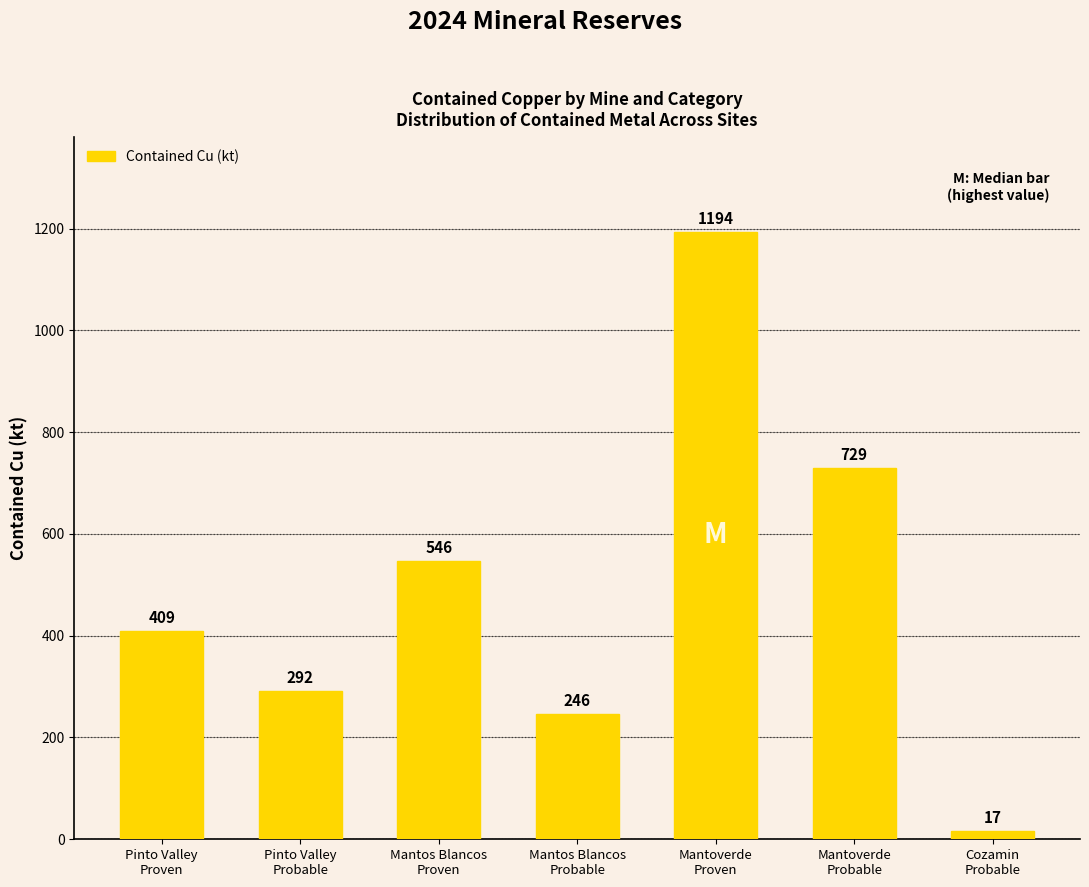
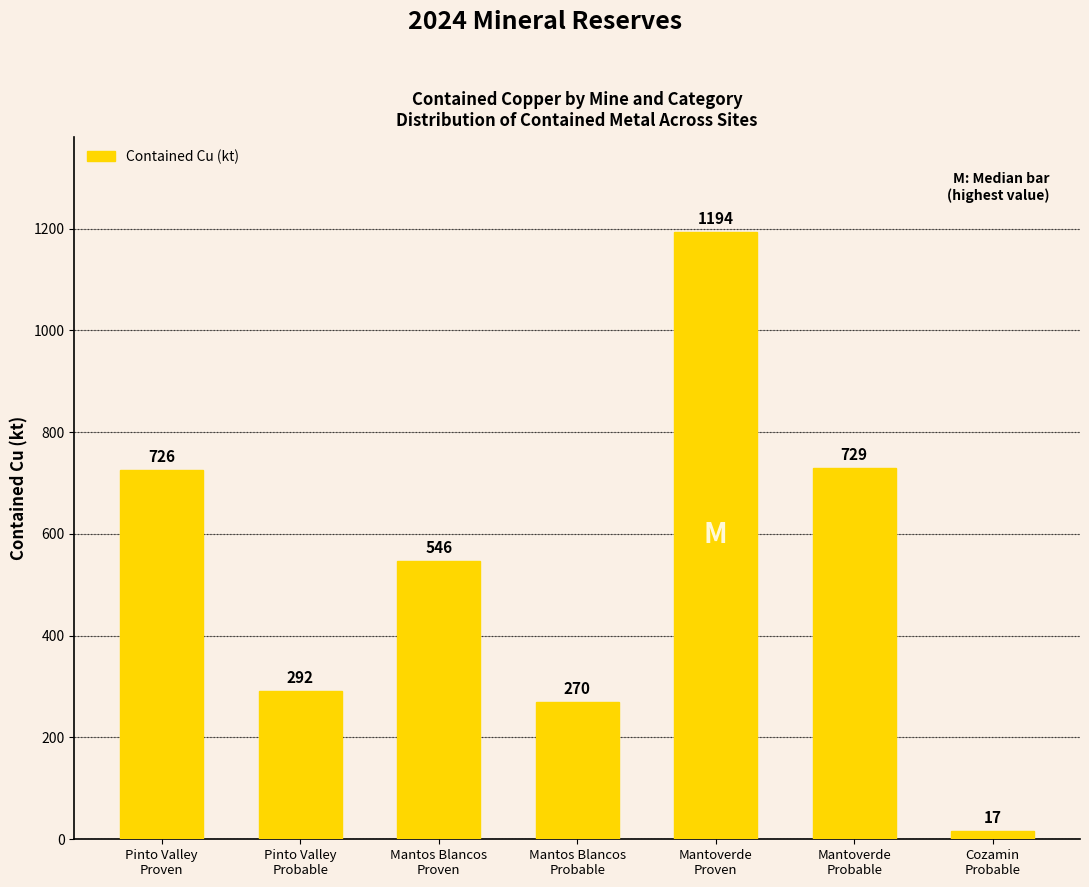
  {
-   "Pinto Valley Proven": 409,
+   "Pinto Valley Proven": 726,
    "Pinto Valley Probable": 292,
    "Mantos Blancos Proven": 546,
-   "Mantos Blancos Probable": 246,
+   "Mantos Blancos Probable": 270,
    "Mantoverde Proven": 1194,
    "Mantoverde Probable": 729,
    "Cozamin Probable": 17
  }
